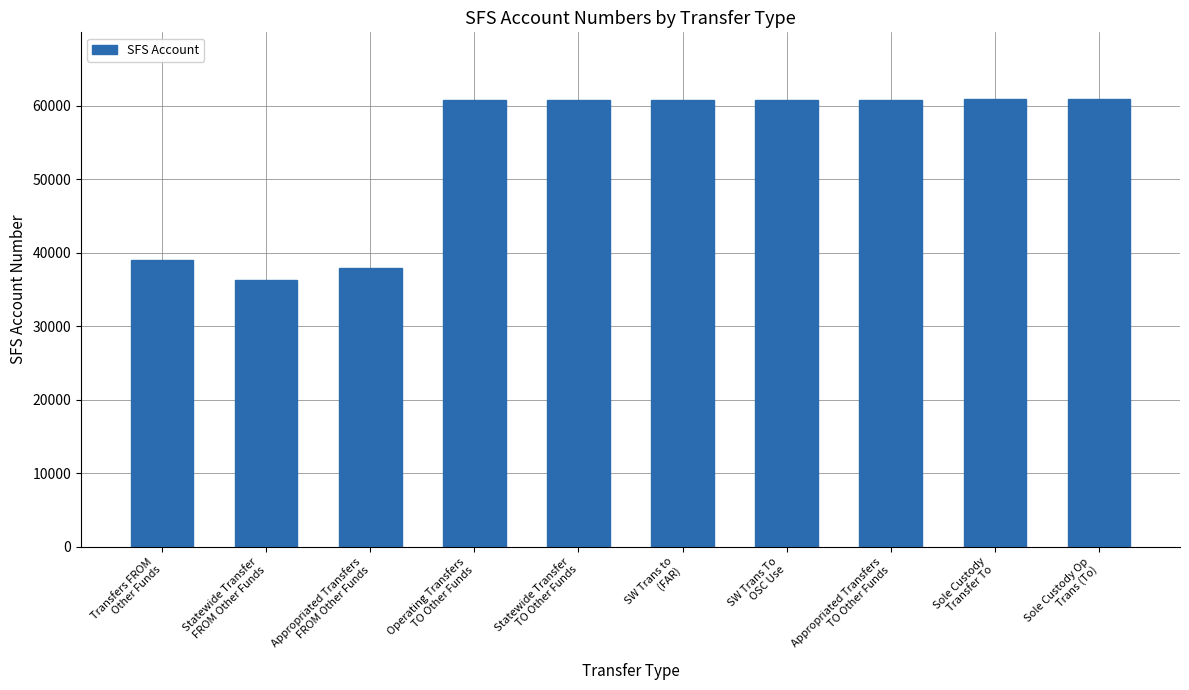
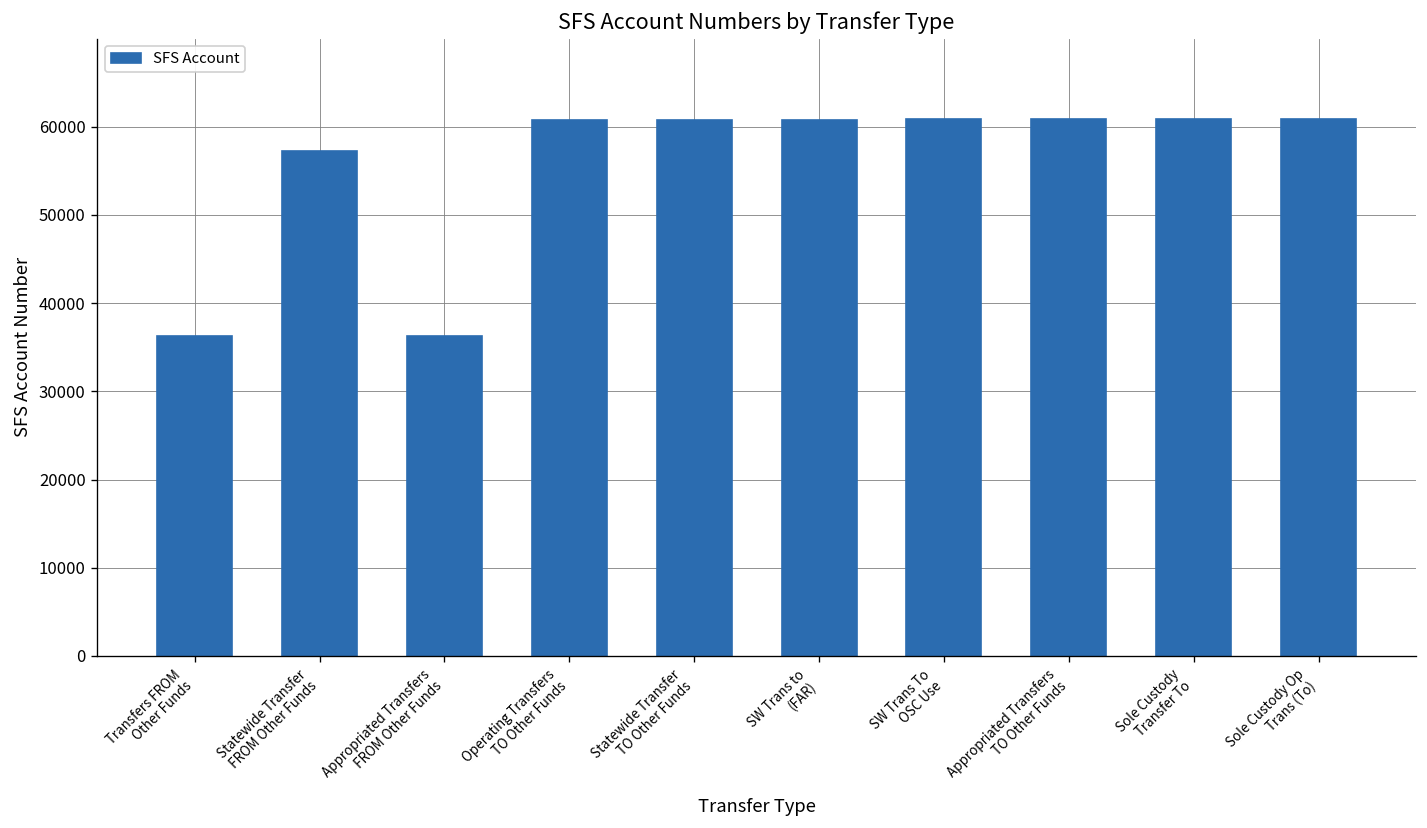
  {
-   "Transfers FROM Other Funds": 39000,
-   "Statewide Transfer FROM Other Funds": 36000,
-   "Appropriated Transfers FROM Other Funds": 38000,
+   "Transfers FROM Other Funds": 36000,
+   "Statewide Transfer FROM Other Funds": 57000,
+   "Appropriated Transfers FROM Other Funds": 36000,
    "Operating Transfers TO Other Funds": 61000,
    "Statewide Transfer TO Other Funds": 61000,
    "SW Trans to (FAR)": 61000,
    "SW Trans To OSC Use": 61000,
    "Appropriated Transfers TO Other Funds": 61000,
    "Sole Custody Transfer To": 61000,
    "Sole Custody Op Trans (To)": 61000
  }
